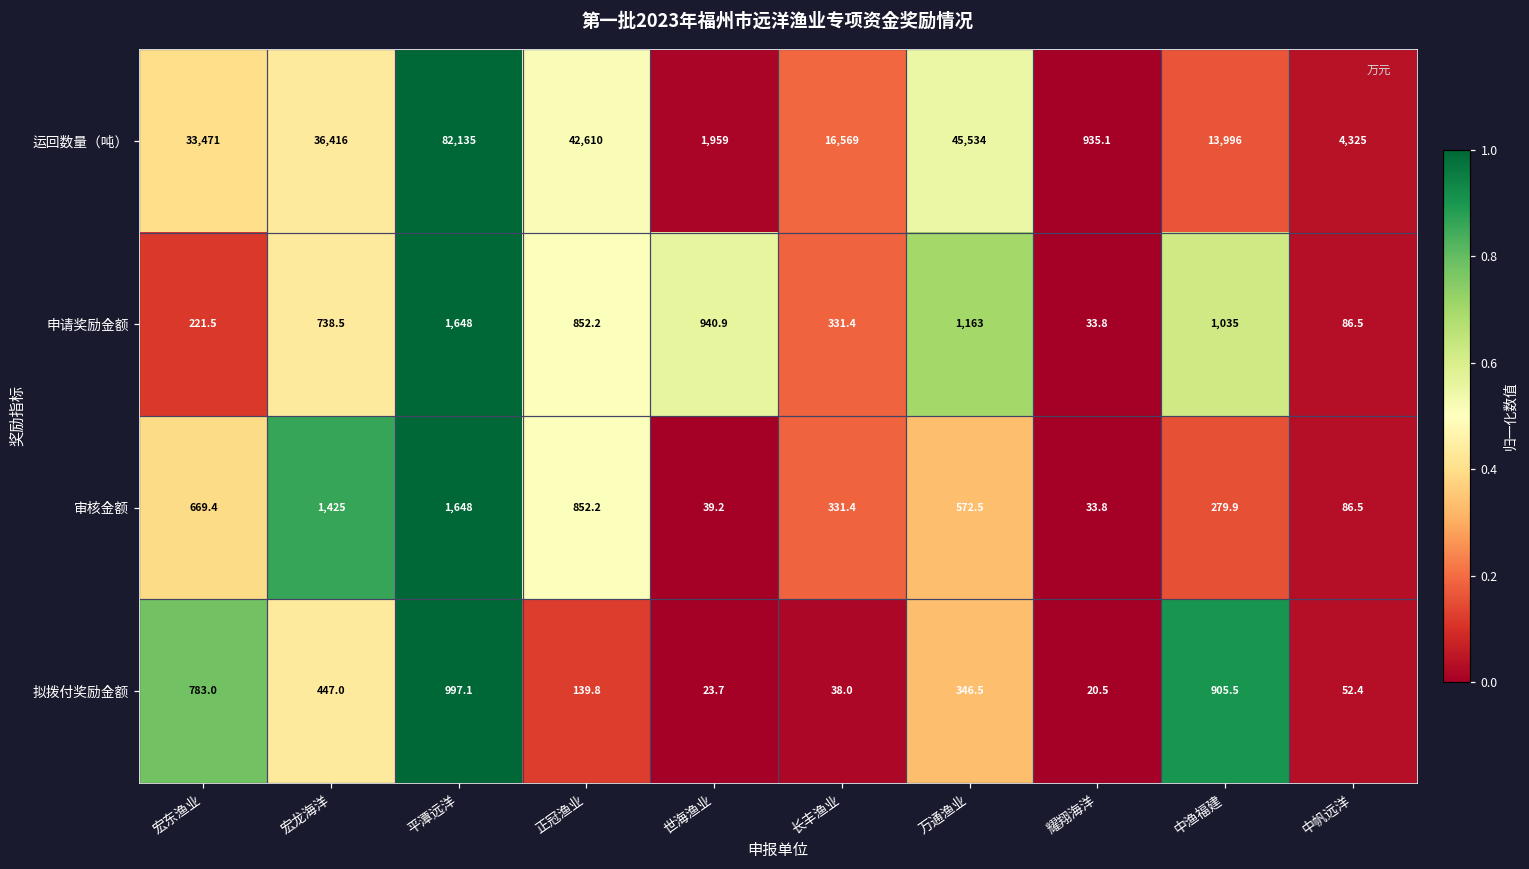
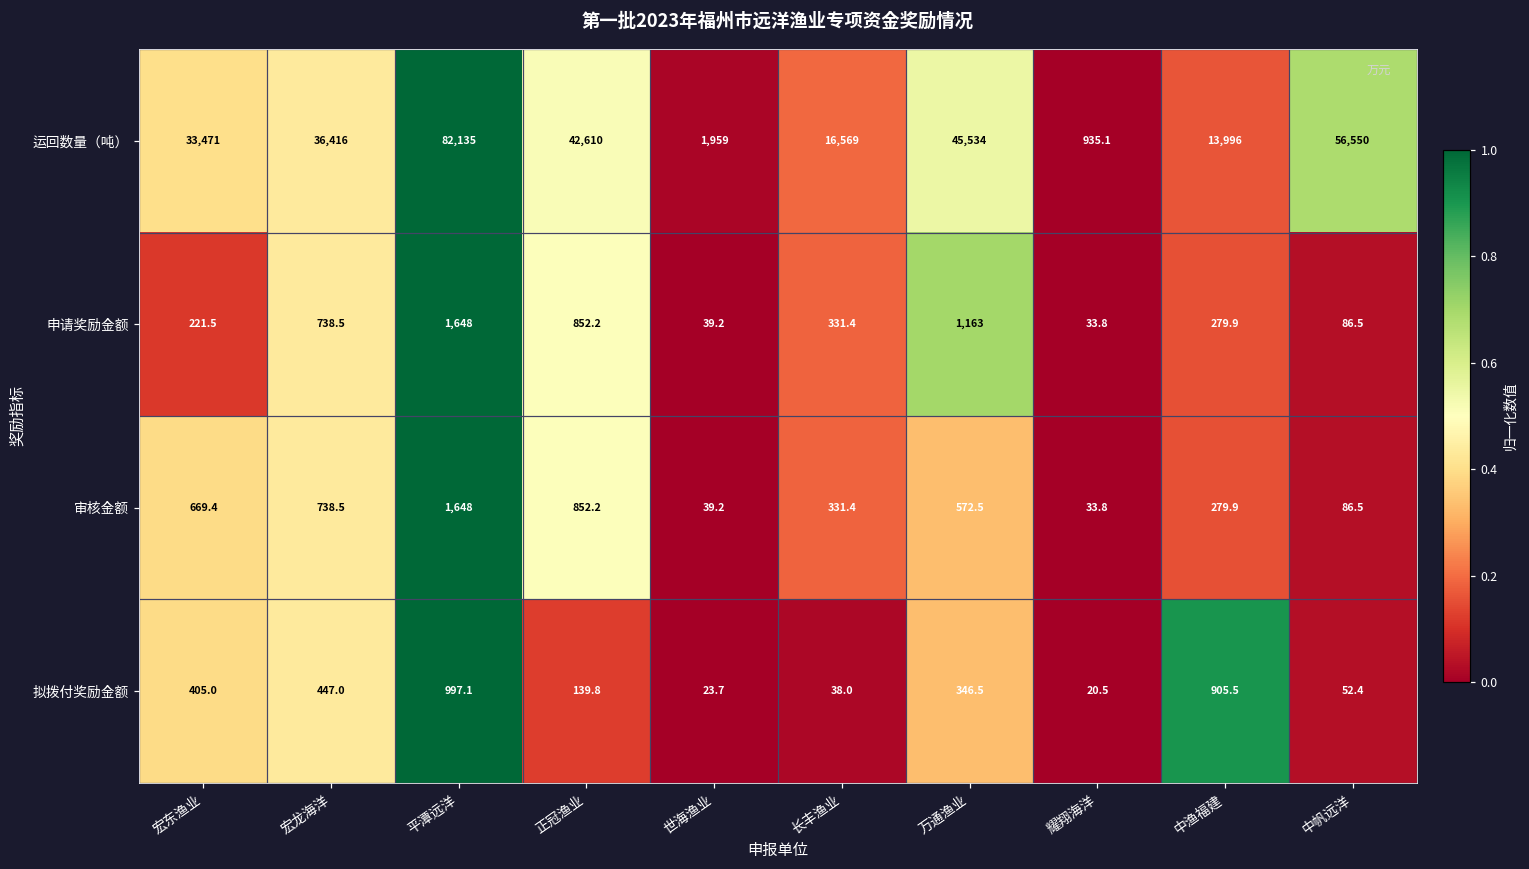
  {
    "运回数量（吨）": {
      "宏东渔业": "33,471",
      "宏龙海洋": "36,416",
      "平潭远洋": "82,135",
      "正冠渔业": "42,610",
      "世海渔业": "1,959",
      "长丰渔业": "16,569",
      "万通渔业": "45,534",
      "耀翔海洋": "935.1",
      "中渔福建": "13,996",
-     "中帆远洋": "4,325"
+     "中帆远洋": "56,550"
    },
    "申请奖励金额": {
      "宏东渔业": "221.5",
      "宏龙海洋": "738.5",
      "平潭远洋": "1,648",
      "正冠渔业": "852.2",
-     "世海渔业": "940.9",
+     "世海渔业": "39.2",
      "长丰渔业": "331.4",
      "万通渔业": "1,163",
      "耀翔海洋": "33.8",
-     "中渔福建": "1,035",
+     "中渔福建": "279.9",
      "中帆远洋": "86.5"
    },
    "审核金额": {
      "宏东渔业": "669.4",
-     "宏龙海洋": "1,425",
+     "宏龙海洋": "738.5",
      "平潭远洋": "1,648",
      "正冠渔业": "852.2",
      "世海渔业": "39.2",
      "长丰渔业": "331.4",
      "万通渔业": "572.5",
      "耀翔海洋": "33.8",
      "中渔福建": "279.9",
      "中帆远洋": "86.5"
    },
    "拟拨付奖励金额": {
-     "宏东渔业": "783.0",
+     "宏东渔业": "405.0",
      "宏龙海洋": "447.0",
      "平潭远洋": "997.1",
      "正冠渔业": "139.8",
      "世海渔业": "23.7",
      "长丰渔业": "38.0",
      "万通渔业": "346.5",
      "耀翔海洋": "20.5",
      "中渔福建": "905.5",
      "中帆远洋": "52.4"
    }
  }
